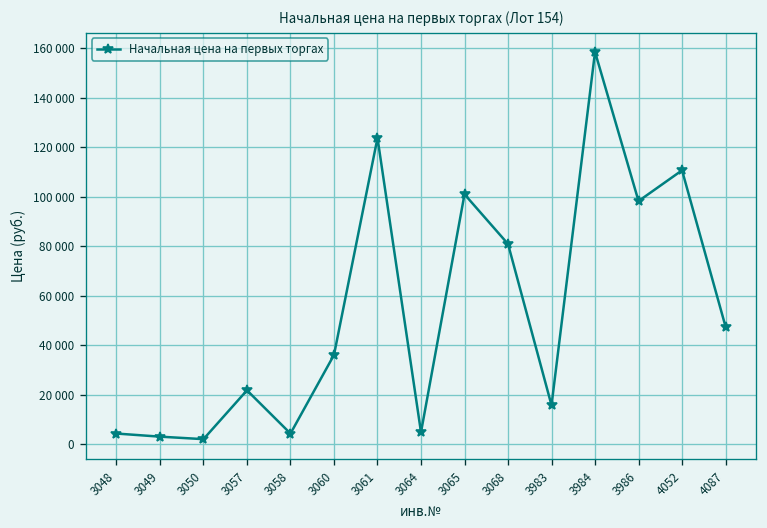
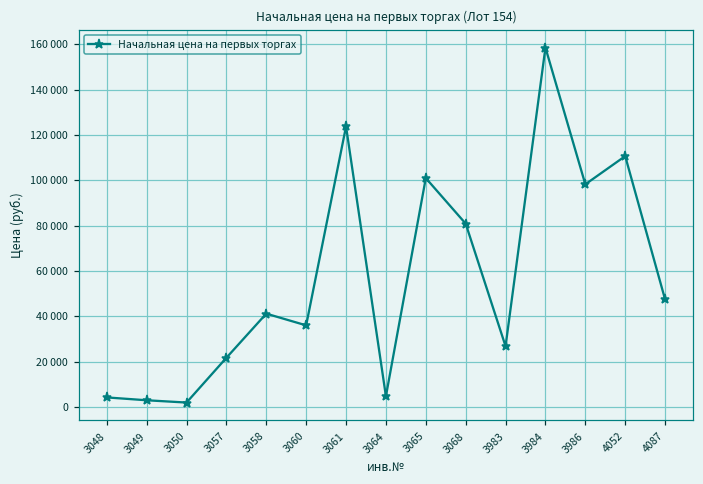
  {
    "3048": 4000,
    "3049": 3000,
    "3050": 2000,
    "3057": 22000,
-   "3058": 4000,
+   "3058": 41000,
    "3060": 36000,
    "3061": 124000,
    "3064": 5000,
    "3065": 101000,
    "3068": 81000,
-   "3983": 16000,
+   "3983": 27000,
    "3984": 159000,
    "3986": 98000,
    "4052": 111000,
    "4087": 47000
  }
